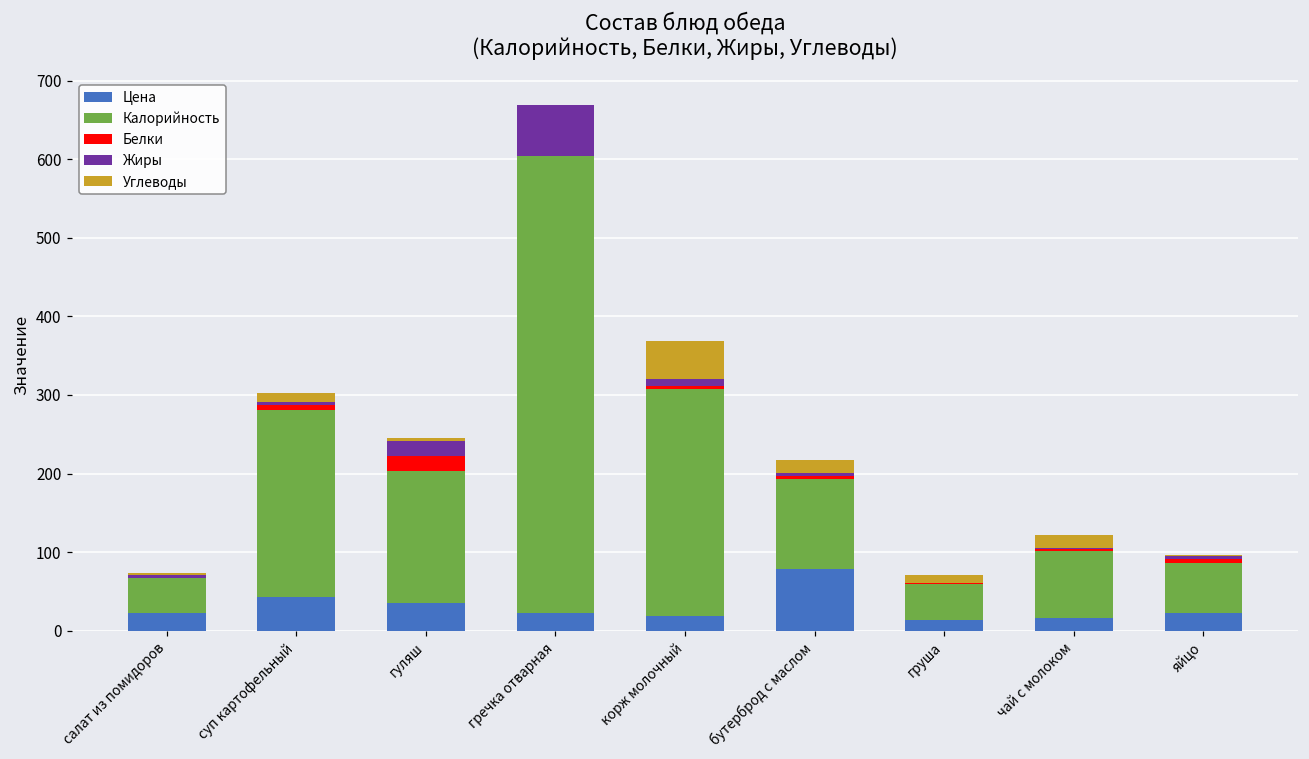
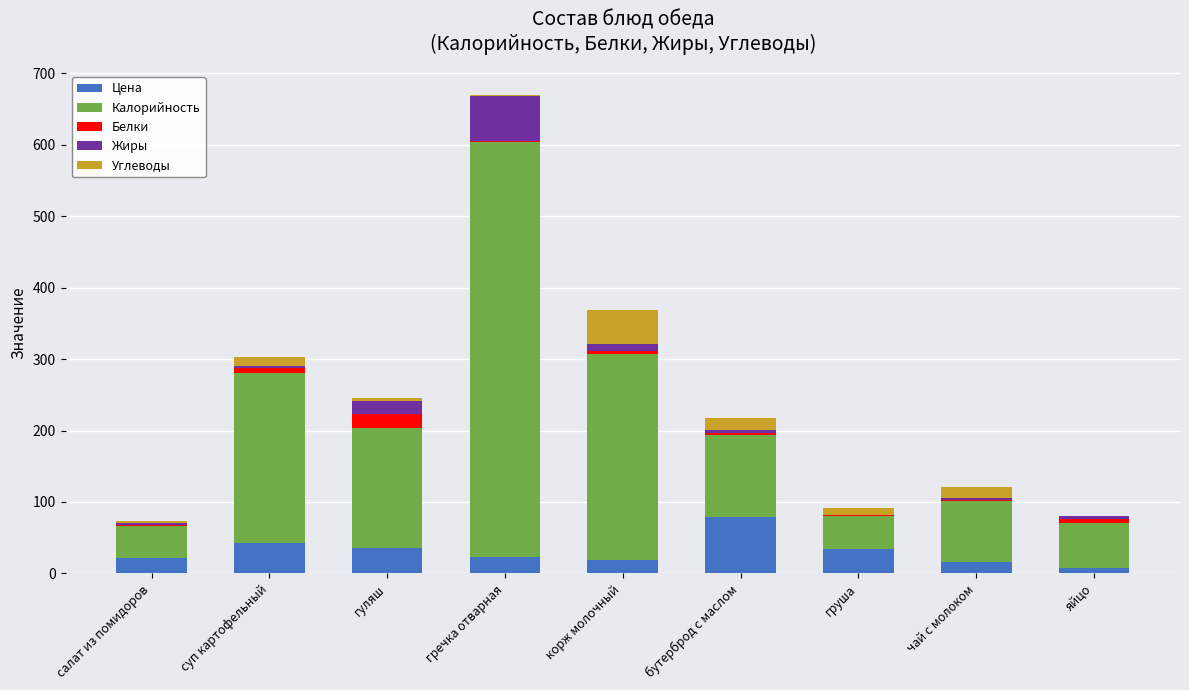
  {
    "Цена": {
      "салат из помидоров": 20,
      "суп картофельный": 40,
      "гуляш": 40,
      "гречка отварная": 20,
      "корж молочный": 20,
      "бутерброд с маслом": 80,
-     "груша": 10,
+     "груша": 30,
      "чай с молоком": 20,
-     "яйцо": 20
+     "яйцо": 10
    },
    "Калорийность": {
      "салат из помидоров": 40,
      "суп картофельный": 240,
      "гуляш": 170,
      "гречка отварная": 580,
      "корж молочный": 290,
      "бутерброд с маслом": 110,
      "груша": 50,
      "чай с молоком": 90,
      "яйцо": 60
    },
    "Белки": {
      "суп картофельный": 10,
      "гуляш": 20,
      "корж молочный": 0,
      "яйцо": 10
    },
    "Жиры": {
      "салат из помидоров": 0,
      "гуляш": 20,
      "гречка отварная": 60,
      "корж молочный": 10,
      "бутерброд с маслом": 0,
      "яйцо": 0
    },
    "Углеводы": {
      "суп картофельный": 10,
      "гуляш": 0,
      "корж молочный": 50,
      "бутерброд с маслом": 20,
      "груша": 10,
      "чай с молоком": 20
    }
  }
